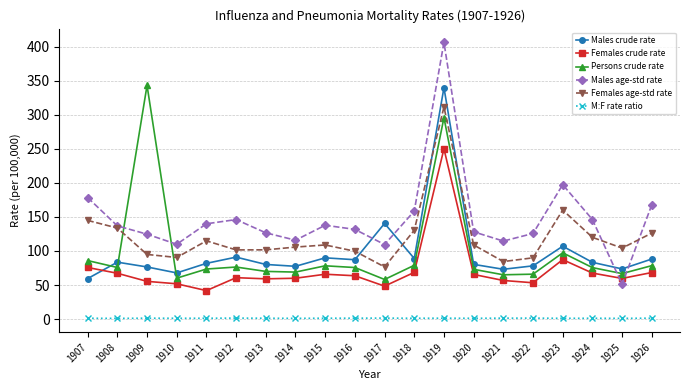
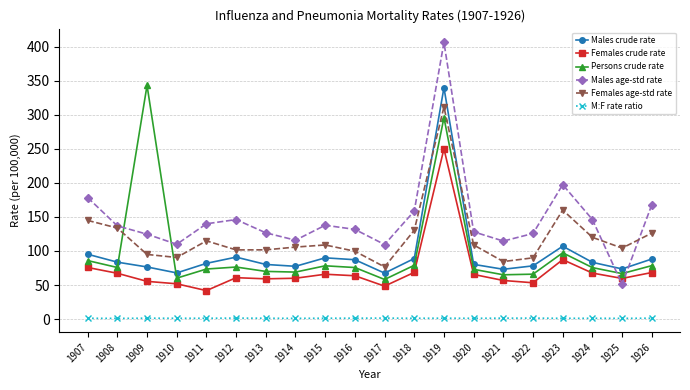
  {
    "Males crude rate": {
-     "1907": 60,
+     "1907": 100,
      "1908": 80,
      "1909": 80,
      "1910": 70,
      "1911": 80,
      "1912": 90,
      "1913": 80,
      "1914": 80,
      "1915": 90,
      "1916": 90,
-     "1917": 140,
+     "1917": 70,
      "1918": 90,
      "1919": 340,
      "1920": 80,
      "1921": 70,
      "1922": 80,
      "1923": 110,
      "1924": 80,
      "1925": 70,
      "1926": 90
    },
    "Females crude rate": {
      "1907": 80,
      "1908": 70,
      "1909": 60,
      "1910": 50,
      "1911": 40,
      "1912": 60,
      "1913": 60,
      "1914": 60,
      "1915": 70,
      "1916": 60,
      "1917": 50,
      "1918": 70,
      "1919": 250,
      "1920": 70,
      "1921": 60,
      "1922": 50,
      "1923": 90,
      "1924": 70,
      "1925": 60,
      "1926": 70
    },
    "Persons crude rate": {
      "1907": 90,
      "1908": 80,
      "1909": 340,
      "1910": 60,
      "1911": 70,
      "1912": 80,
      "1913": 70,
      "1914": 70,
      "1915": 80,
      "1916": 80,
      "1917": 60,
      "1918": 80,
      "1919": 300,
      "1920": 70,
      "1921": 70,
      "1922": 70,
      "1923": 100,
      "1924": 80,
      "1925": 70,
      "1926": 80
    },
    "Males age-std rate": {
      "1907": 180,
      "1909": 120,
      "1910": 110,
      "1911": 140,
      "1912": 150,
      "1913": 130,
      "1914": 120,
      "1915": 140,
      "1916": 130,
      "1917": 110,
      "1918": 160,
      "1919": 410,
      "1920": 130,
      "1921": 110,
      "1922": 130,
      "1923": 200,
      "1924": 150,
      "1925": 50,
      "1926": 170
    },
    "Females age-std rate": {
      "1907": 140,
      "1909": 90,
      "1910": 90,
      "1911": 110,
      "1912": 100,
      "1913": 100,
      "1914": 110,
      "1915": 110,
      "1916": 100,
      "1917": 80,
      "1918": 130,
      "1919": 310,
      "1920": 110,
      "1921": 80,
      "1922": 90,
      "1923": 160,
      "1924": 120,
      "1925": 100,
      "1926": 130
    },
    "M:F rate ratio": {
      "1907": 0,
      "1908": 0,
      "1909": 0,
      "1910": 0,
      "1911": 0,
      "1912": 0,
      "1913": 0,
      "1914": 0,
      "1915": 0,
      "1916": 0,
      "1917": 0,
      "1918": 0,
      "1919": 0,
      "1920": 0,
      "1921": 0,
      "1922": 0,
      "1923": 0,
      "1924": 0,
      "1925": 0,
      "1926": 0
    }
  }
